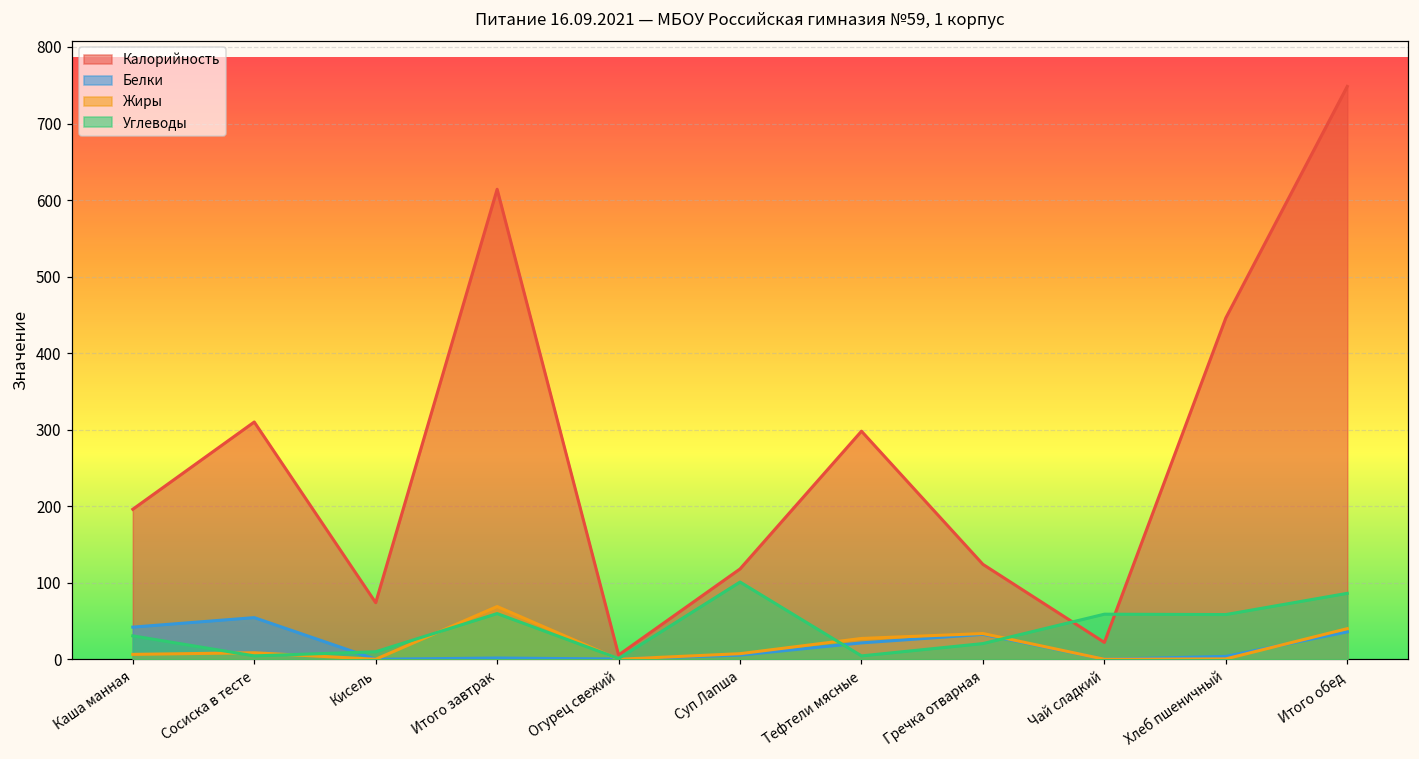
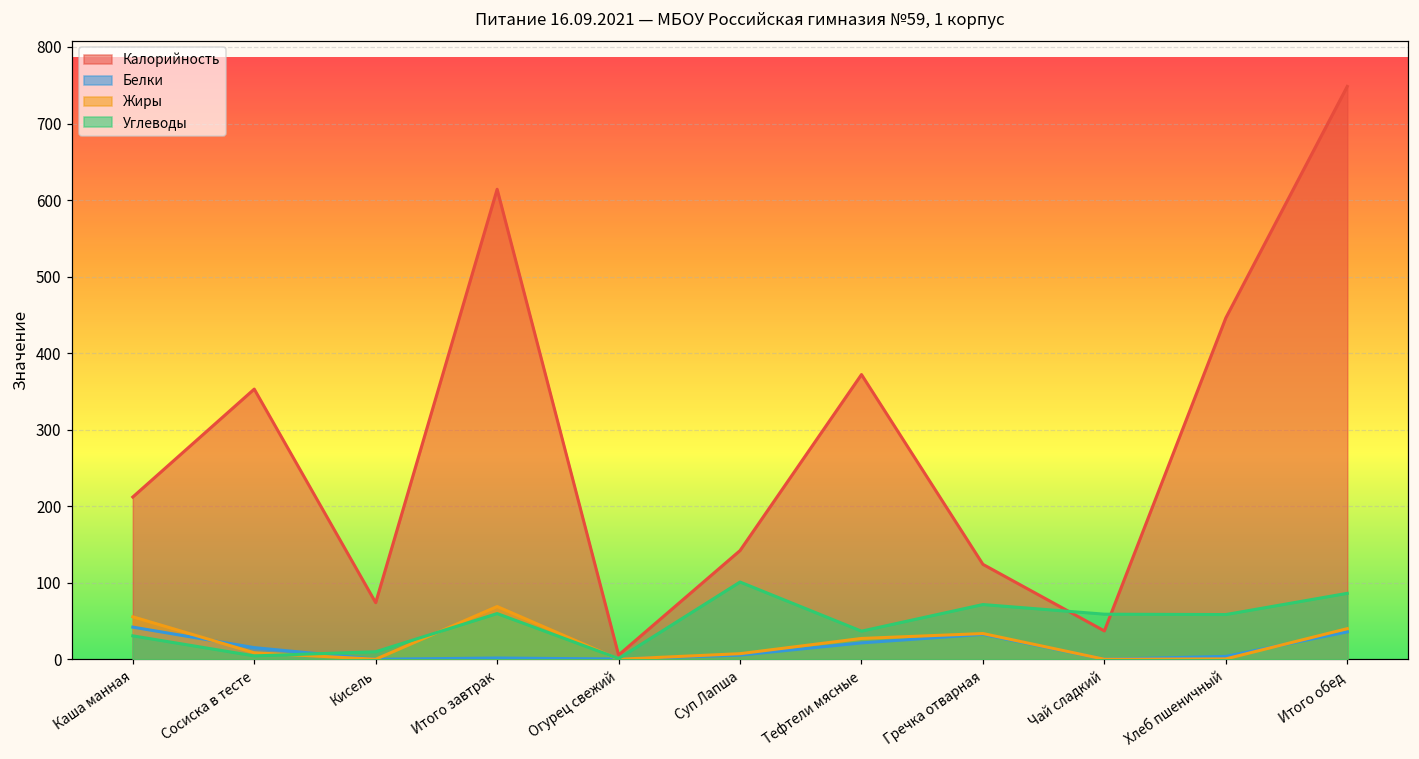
  {
    "Калорийность": {
-     "Каша манная": 200,
-     "Сосиска в тесте": 310,
+     "Каша манная": 210,
+     "Сосиска в тесте": 350,
      "Кисель": 70,
      "Итого завтрак": 610,
      "Огурец свежий": 10,
-     "Суп Лапша": 120,
-     "Тефтели мясные": 300,
+     "Суп Лапша": 140,
+     "Тефтели мясные": 370,
      "Гречка отварная": 120,
-     "Чай сладкий": 20,
+     "Чай сладкий": 40,
      "Хлеб пшеничный": 450,
      "Итого обед": 750
    },
    "Белки": {
      "Каша манная": 40,
-     "Сосиска в тесте": 50,
+     "Сосиска в тесте": 20,
      "Итого завтрак": 0,
      "Тефтели мясные": 20,
      "Итого обед": 40
    },
    "Жиры": {
-     "Каша манная": 10,
+     "Каша манная": 60,
      "Сосиска в тесте": 10,
      "Итого завтрак": 70,
      "Тефтели мясные": 30,
      "Итого обед": 40
    },
    "Углеводы": {
      "Каша манная": 30,
      "Сосиска в тесте": 0,
      "Кисель": 10,
      "Итого завтрак": 60,
      "Суп Лапша": 100,
-     "Тефтели мясные": 0,
-     "Гречка отварная": 20,
+     "Тефтели мясные": 40,
+     "Гречка отварная": 70,
      "Чай сладкий": 60,
      "Хлеб пшеничный": 60,
      "Итого обед": 90
    }
  }
